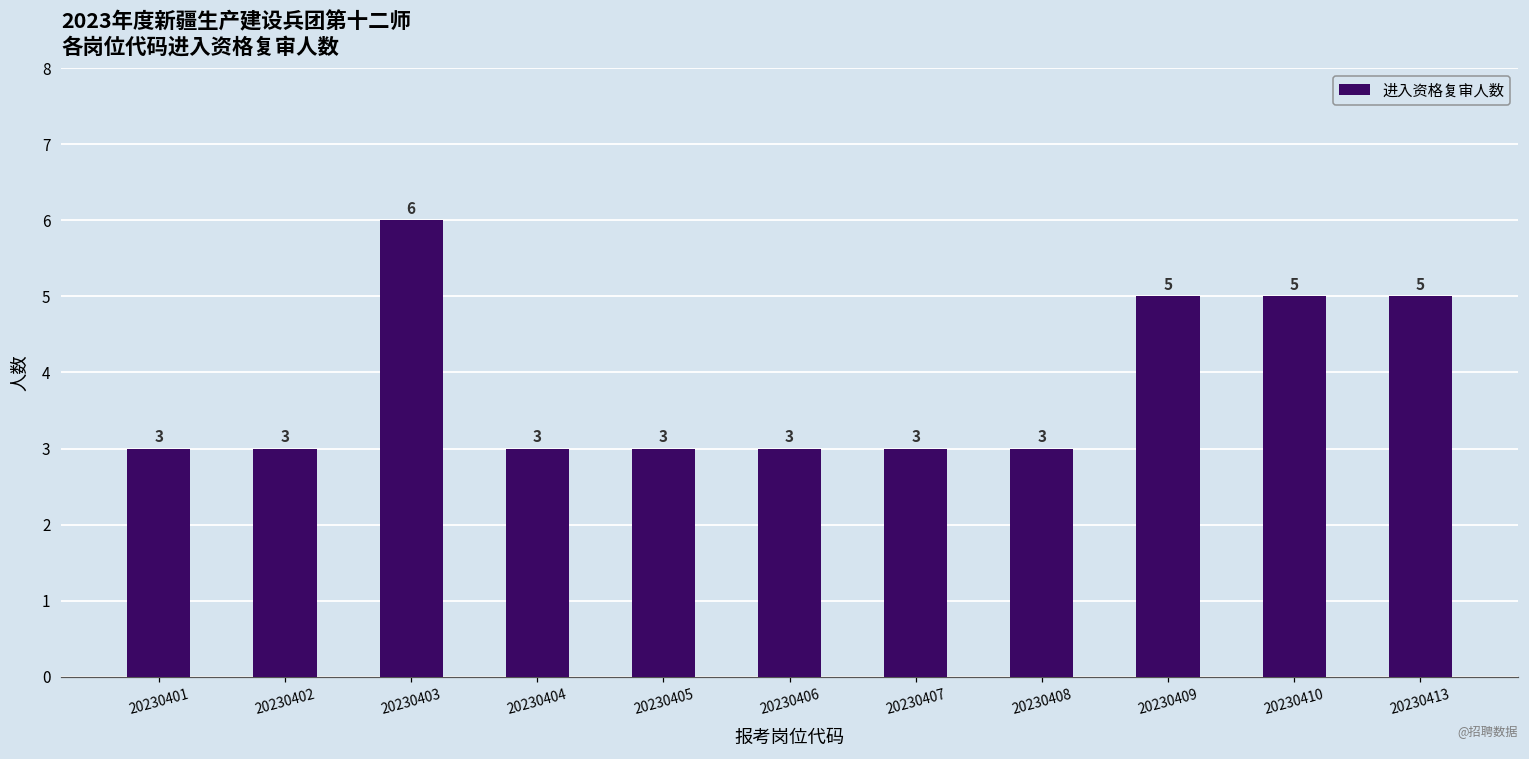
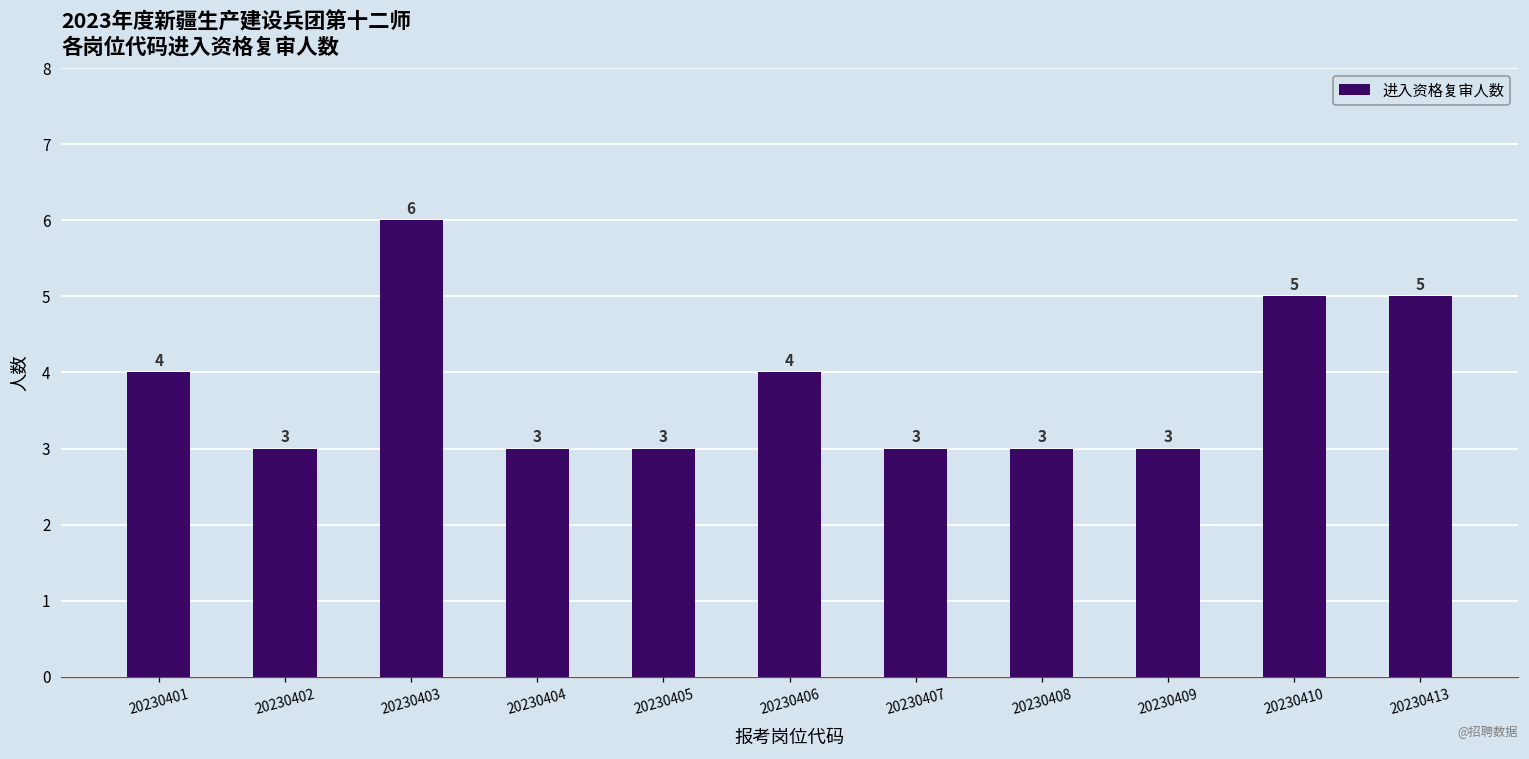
  {
-   "20230401": 3,
+   "20230401": 4,
    "20230402": 3,
    "20230403": 6,
    "20230404": 3,
    "20230405": 3,
-   "20230406": 3,
+   "20230406": 4,
    "20230407": 3,
    "20230408": 3,
-   "20230409": 5,
+   "20230409": 3,
    "20230410": 5,
    "20230413": 5
  }
